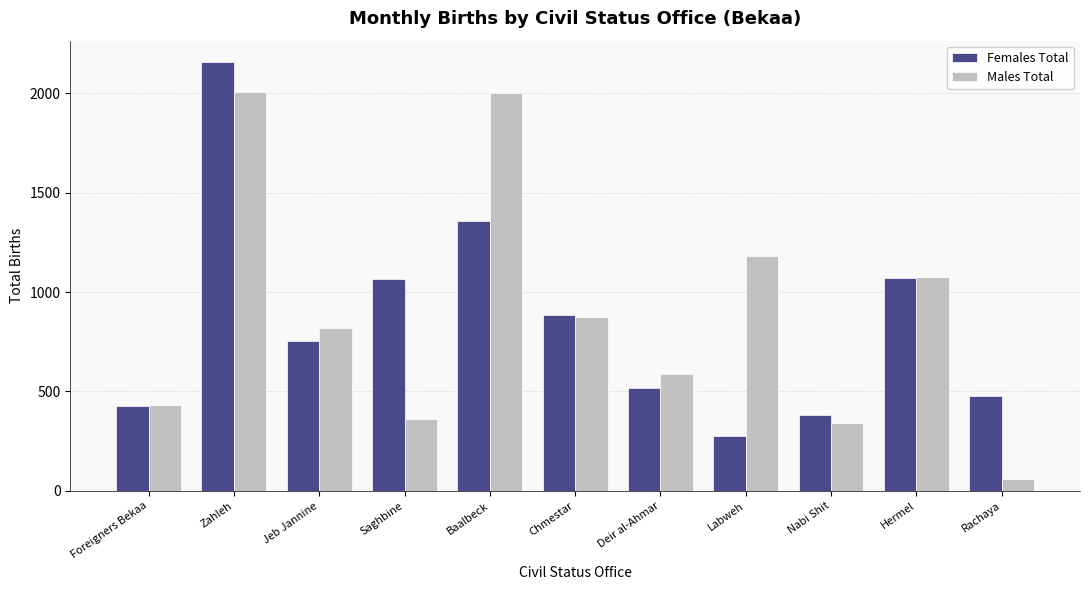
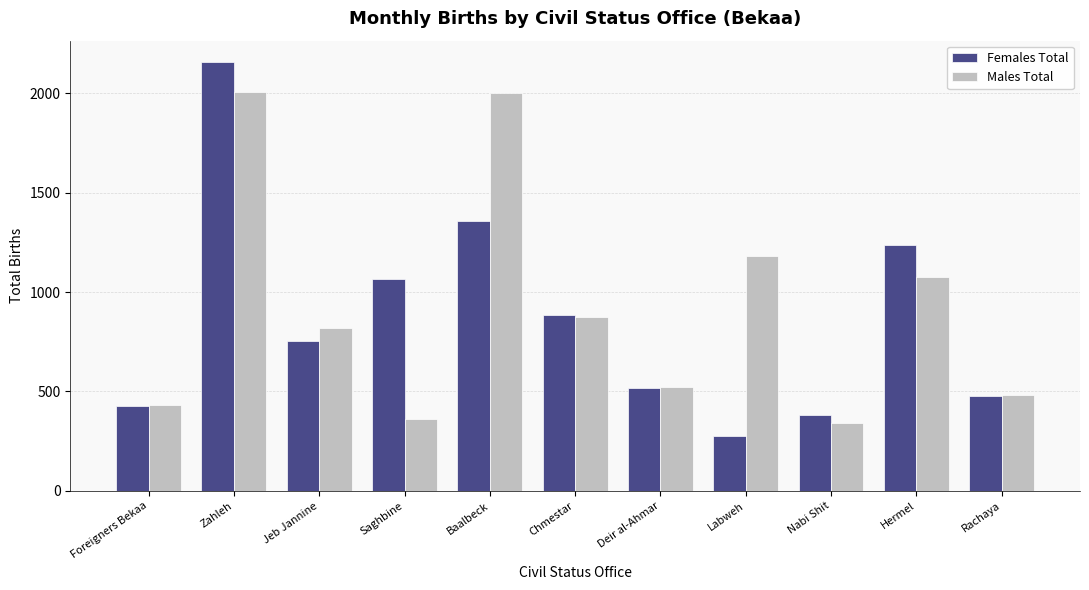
  {
    "Females Total": {
      "Foreigners Bekaa": 430,
      "Zahleh": 2160,
      "Jeb Jannine": 760,
      "Saghbine": 1070,
      "Baalbeck": 1360,
      "Chmestar": 880,
      "Deir al-Ahmar": 520,
      "Labweh": 270,
      "Nabi Shit": 380,
-     "Hermel": 1070,
+     "Hermel": 1240,
      "Rachaya": 480
    },
    "Males Total": {
      "Foreigners Bekaa": 430,
      "Zahleh": 2000,
      "Jeb Jannine": 820,
      "Saghbine": 360,
      "Baalbeck": 2000,
      "Chmestar": 880,
-     "Deir al-Ahmar": 590,
+     "Deir al-Ahmar": 520,
      "Labweh": 1180,
      "Nabi Shit": 340,
      "Hermel": 1080,
-     "Rachaya": 60
+     "Rachaya": 480
    }
  }
